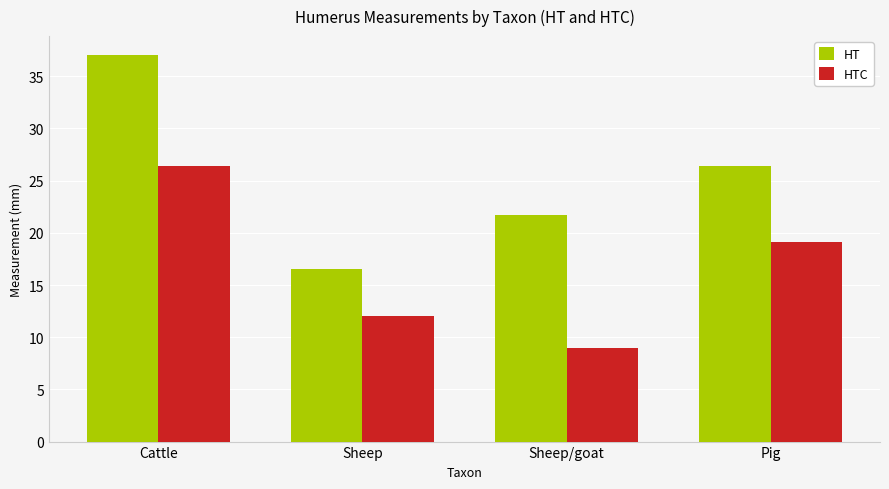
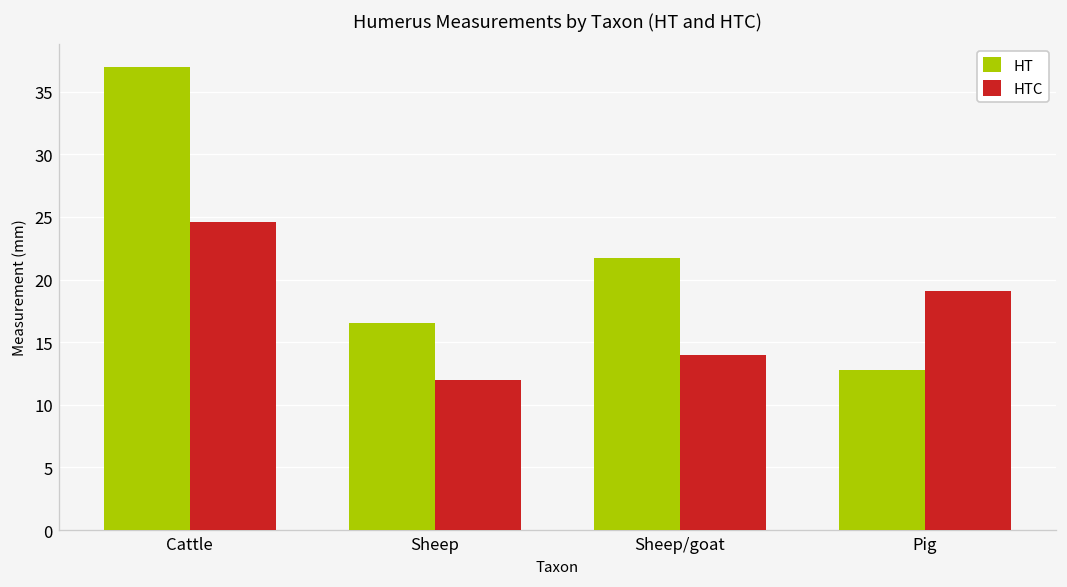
  {
    "HT": {
      "Cattle": 37.0,
      "Sheep": 16.5,
      "Sheep/goat": 21.7,
-     "Pig": 26.4
+     "Pig": 12.8
    },
    "HTC": {
-     "Cattle": 26.4,
+     "Cattle": 24.6,
      "Sheep": 12.0,
-     "Sheep/goat": 9,
+     "Sheep/goat": 14,
      "Pig": 19.1
    }
  }
